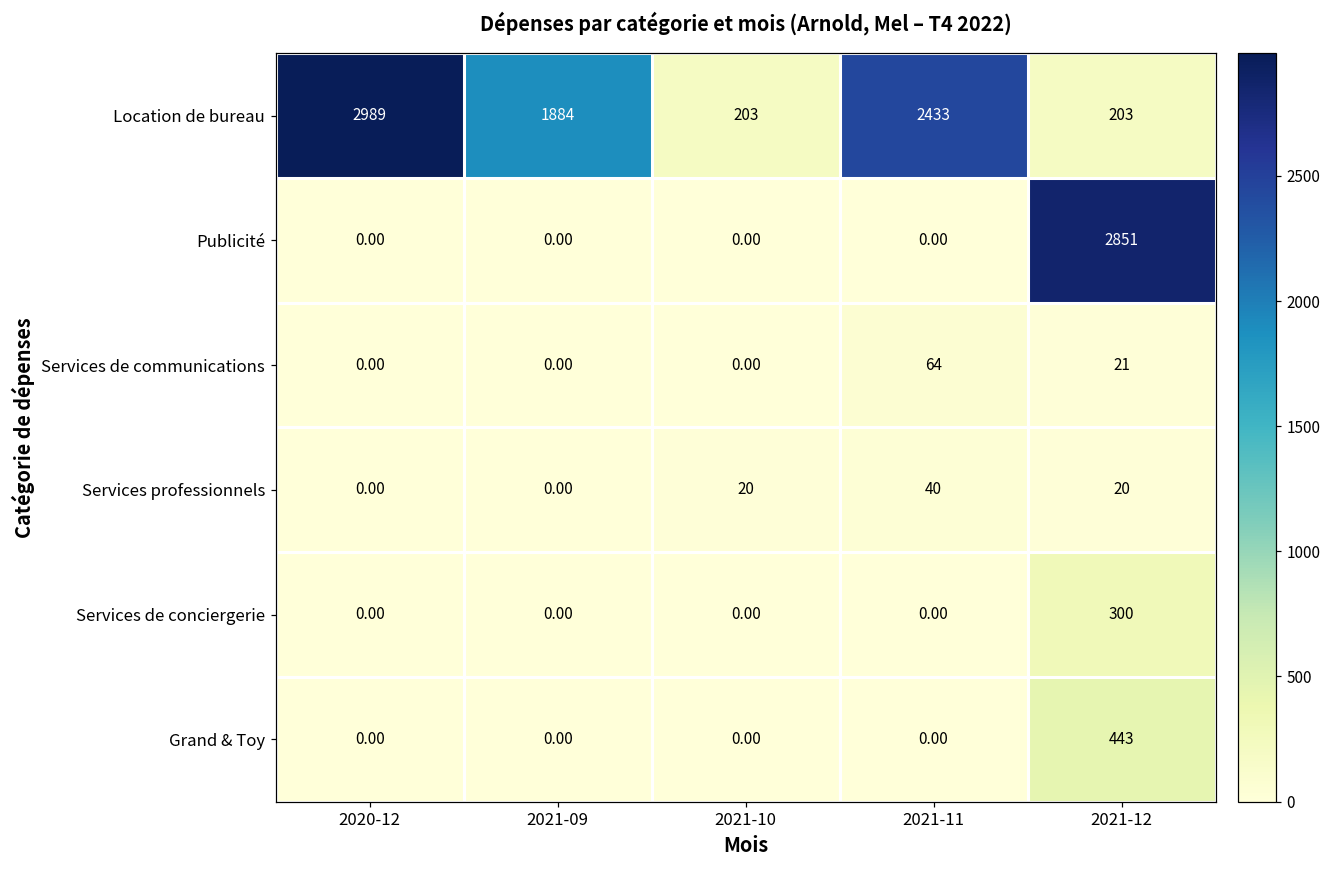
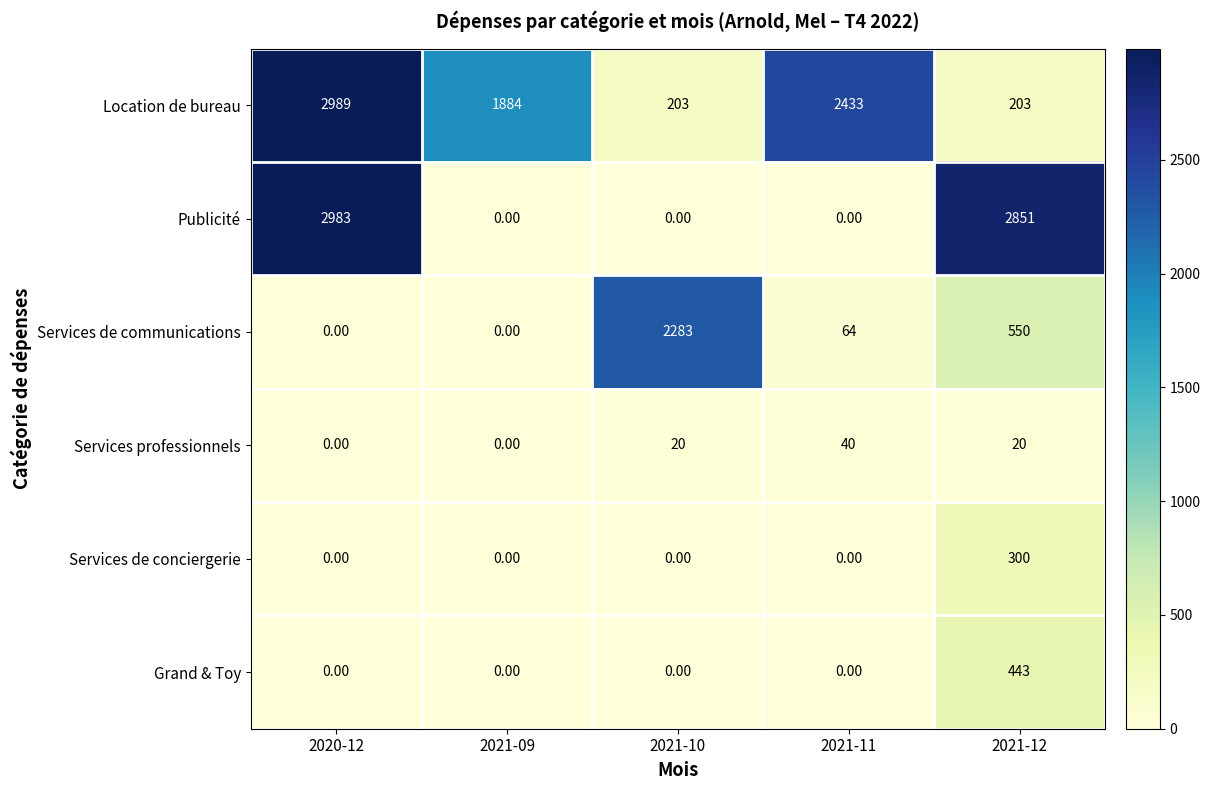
  {
    "Location de bureau": {
      "2020-12": 2989,
      "2021-09": 1884,
      "2021-10": 203,
      "2021-11": 2433,
      "2021-12": 203
    },
    "Publicité": {
-     "2020-12": 0.00,
+     "2020-12": 2983,
      "2021-09": 0.00,
      "2021-10": 0.00,
      "2021-11": 0.00,
      "2021-12": 2851
    },
    "Services de communications": {
      "2020-12": 0.00,
      "2021-09": 0.00,
-     "2021-10": 0.00,
+     "2021-10": 2283,
      "2021-11": 64,
-     "2021-12": 21
+     "2021-12": 550
    },
    "Services professionnels": {
      "2020-12": 0.00,
      "2021-09": 0.00,
      "2021-10": 20,
      "2021-11": 40,
      "2021-12": 20
    },
    "Services de conciergerie": {
      "2020-12": 0.00,
      "2021-09": 0.00,
      "2021-10": 0.00,
      "2021-11": 0.00,
      "2021-12": 300
    },
    "Grand & Toy": {
      "2020-12": 0.00,
      "2021-09": 0.00,
      "2021-10": 0.00,
      "2021-11": 0.00,
      "2021-12": 443
    }
  }
